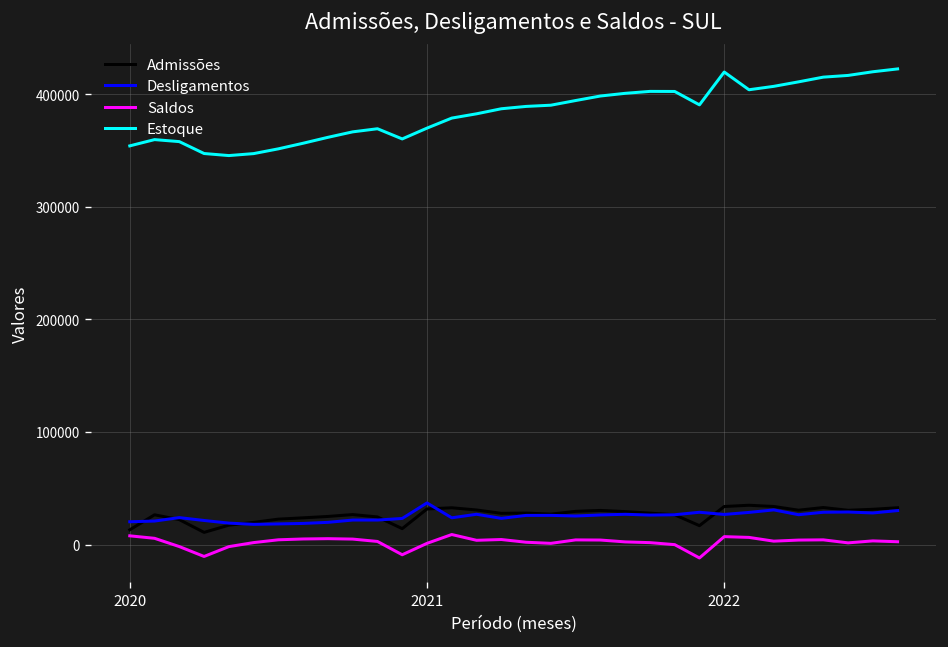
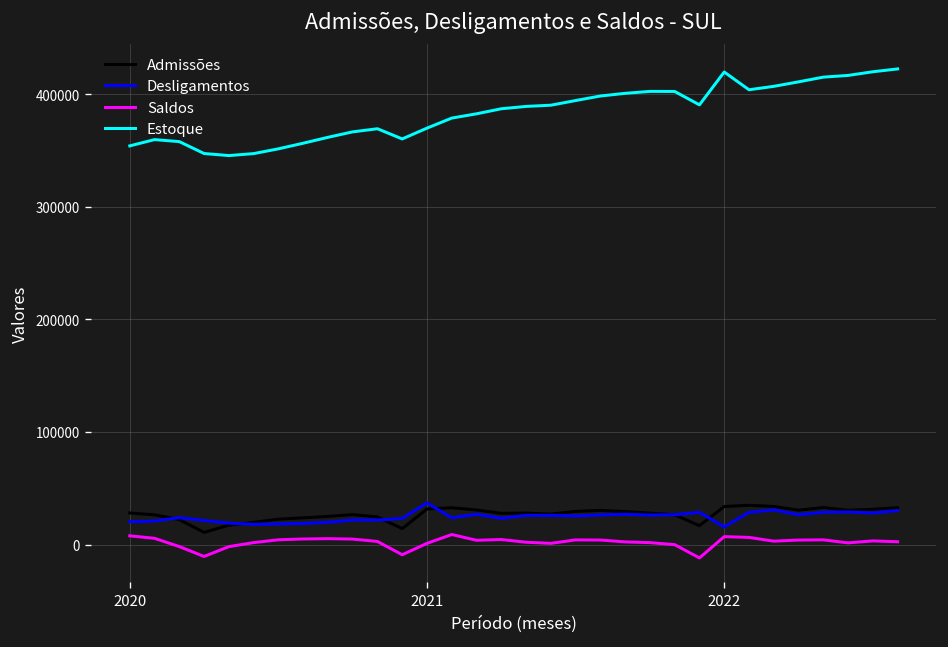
  {
    "Admissões": {
-     "2020": 10000,
+     "2020": 30000,
      "2021": 30000,
      "2022": 30000
    },
    "Desligamentos": {
      "2020": 20000,
      "2021": 40000,
-     "2022": 30000
+     "2022": 20000
    },
    "Saldos": {
      "2020": 10000,
      "2021": 0,
      "2022": 10000
    },
    "Estoque": {
      "2020": 350000,
      "2021": 370000,
      "2022": 420000
    }
  }
